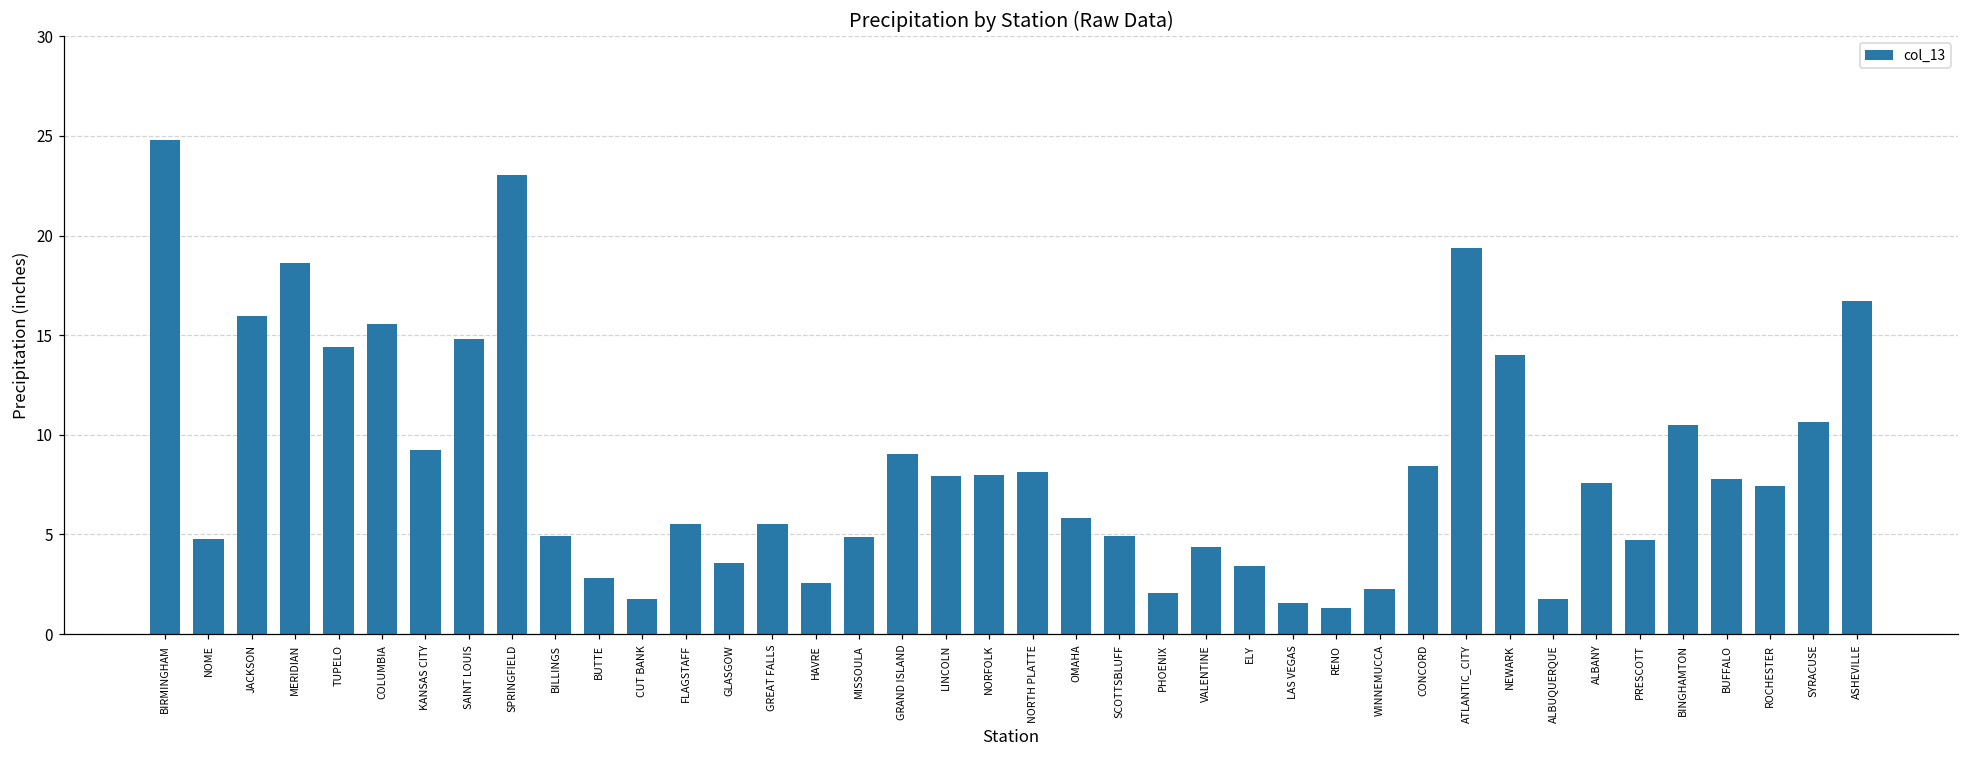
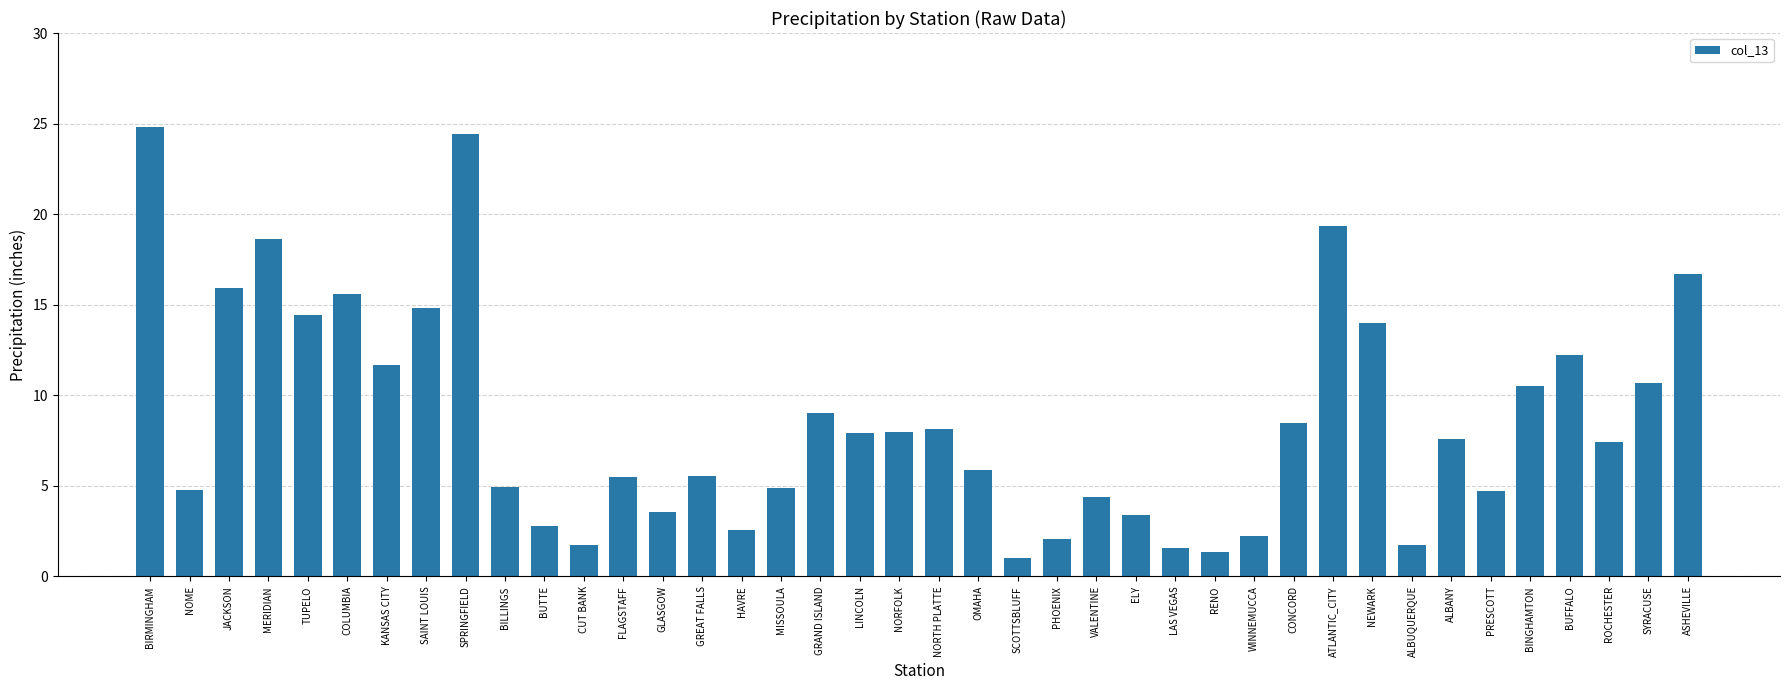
  {
    "BIRMINGHAM": 24.8,
    "NOME": 4.8,
    "JACKSON": 16.0,
    "MERIDIAN": 18.6,
    "TUPELO": 14.4,
    "COLUMBIA": 15.6,
-   "KANSAS CITY": 9.2,
+   "KANSAS CITY": 11.7,
    "SAINT LOUIS": 14.8,
-   "SPRINGFIELD": 23.0,
+   "SPRINGFIELD": 24.5,
    "BILLINGS": 4.9,
    "BUTTE": 2.8,
    "CUT BANK": 1.7,
    "FLAGSTAFF": 5.5,
    "GLASGOW": 3.6,
    "GREAT FALLS": 5.5,
    "HAVRE": 2.6,
    "MISSOULA": 4.9,
    "GRAND ISLAND": 9.0,
    "LINCOLN": 7.9,
    "NORFOLK": 8.0,
    "NORTH PLATTE": 8.1,
    "OMAHA": 5.9,
-   "SCOTTSBLUFF": 4.9,
+   "SCOTTSBLUFF": 1.0,
    "PHOENIX": 2.1,
    "VALENTINE": 4.4,
    "ELY": 3.4,
    "LAS VEGAS": 1.6,
    "RENO": 1.3,
    "WINNEMUCCA": 2.3,
    "CONCORD": 8.5,
    "ATLANTIC_CITY": 19.4,
    "NEWARK": 14.0,
    "ALBUQUERQUE": 1.8,
    "ALBANY": 7.6,
    "PRESCOTT": 4.7,
    "BINGHAMTON": 10.5,
-   "BUFFALO": 7.8,
+   "BUFFALO": 12.2,
    "ROCHESTER": 7.4,
    "SYRACUSE": 10.7,
    "ASHEVILLE": 16.7
  }
